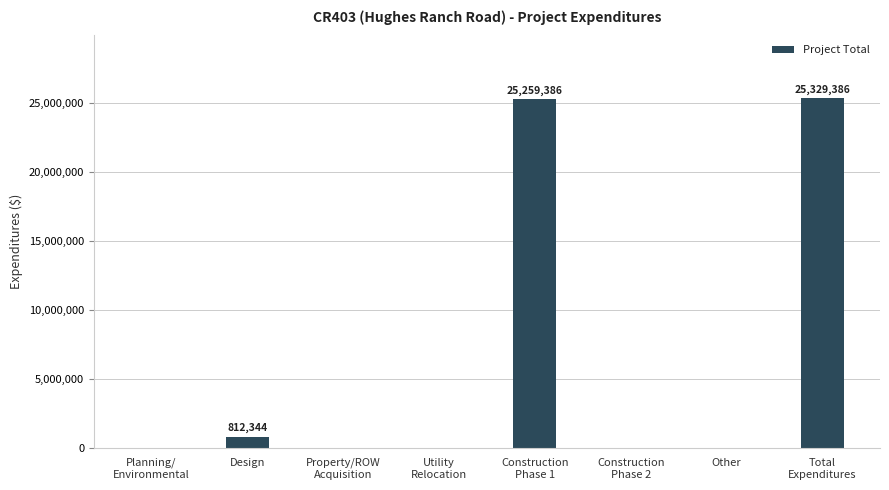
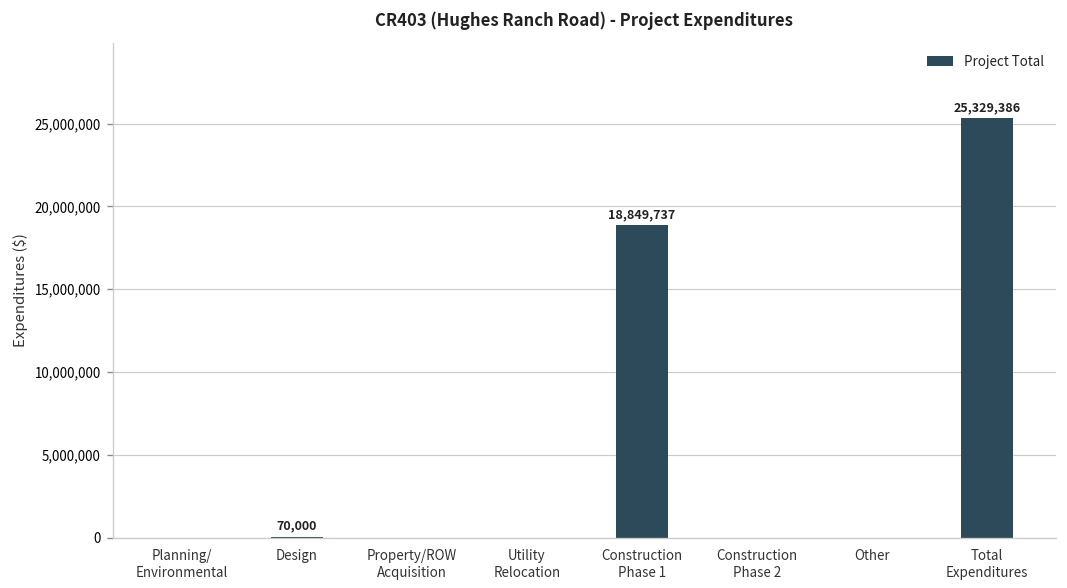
  {
-   "Design": "812,344",
-   "Construction Phase 1": "25,259,386",
+   "Design": "70,000",
+   "Construction Phase 1": "18,849,737",
    "Total Expenditures": "25,329,386"
  }
